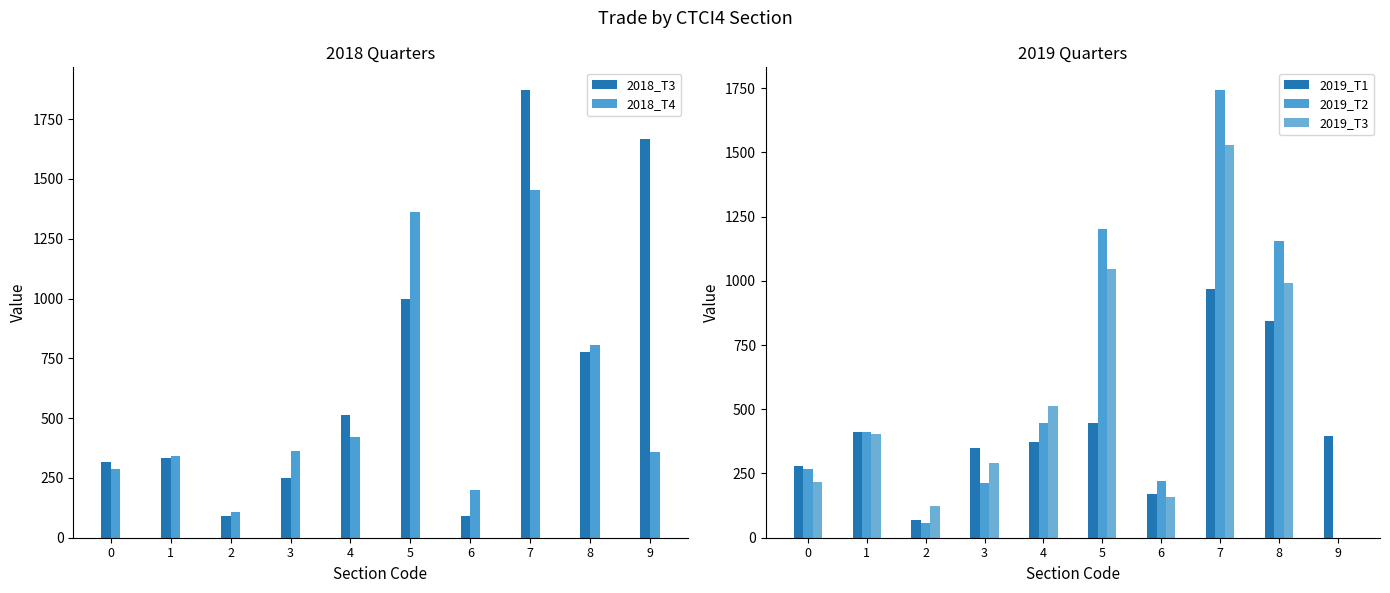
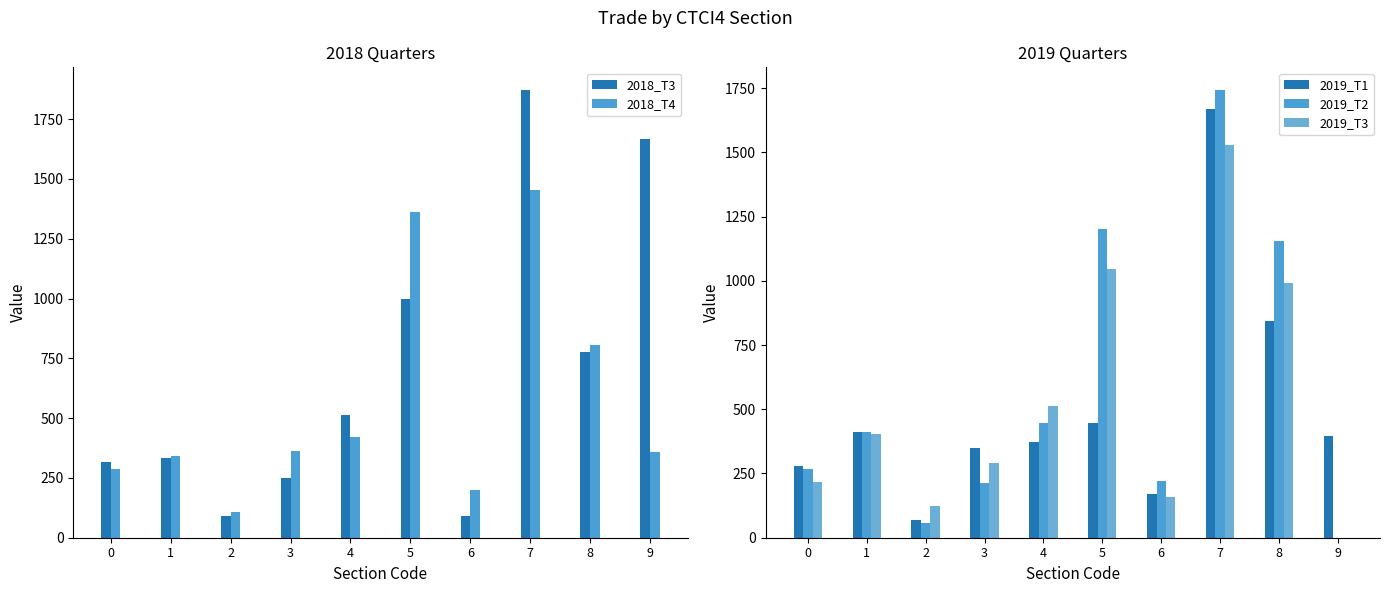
  {
    "2018 Quarters": {
      "2018_T3": {
        "0": 310,
        "1": 330,
        "2": 90,
        "3": 250,
        "4": 510,
        "5": 1000,
        "6": 90,
        "7": 1870,
        "8": 780,
        "9": 1670
      },
      "2018_T4": {
        "0": 290,
        "1": 340,
        "2": 110,
        "3": 360,
        "4": 420,
        "5": 1360,
        "6": 200,
        "7": 1460,
        "8": 810,
        "9": 360
      }
    },
    "2019 Quarters": {
      "2019_T1": {
        "0": 280,
        "1": 410,
        "2": 70,
        "3": 350,
        "4": 370,
        "5": 450,
        "6": 170,
-       "7": 970,
+       "7": 1670,
        "8": 840,
        "9": 400
      }
    }
  }
